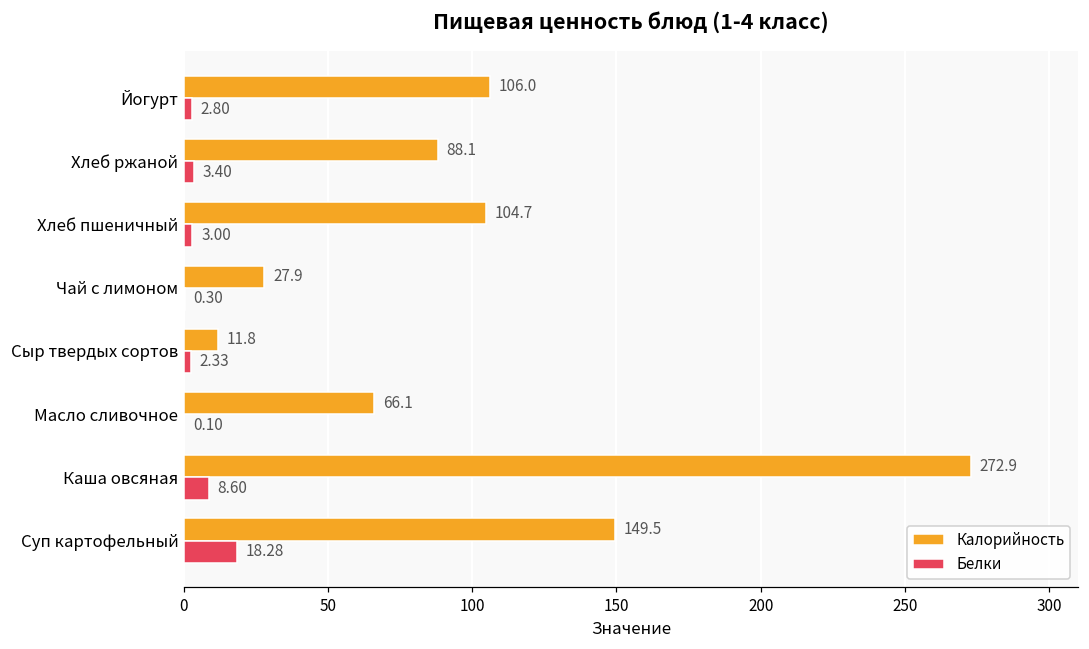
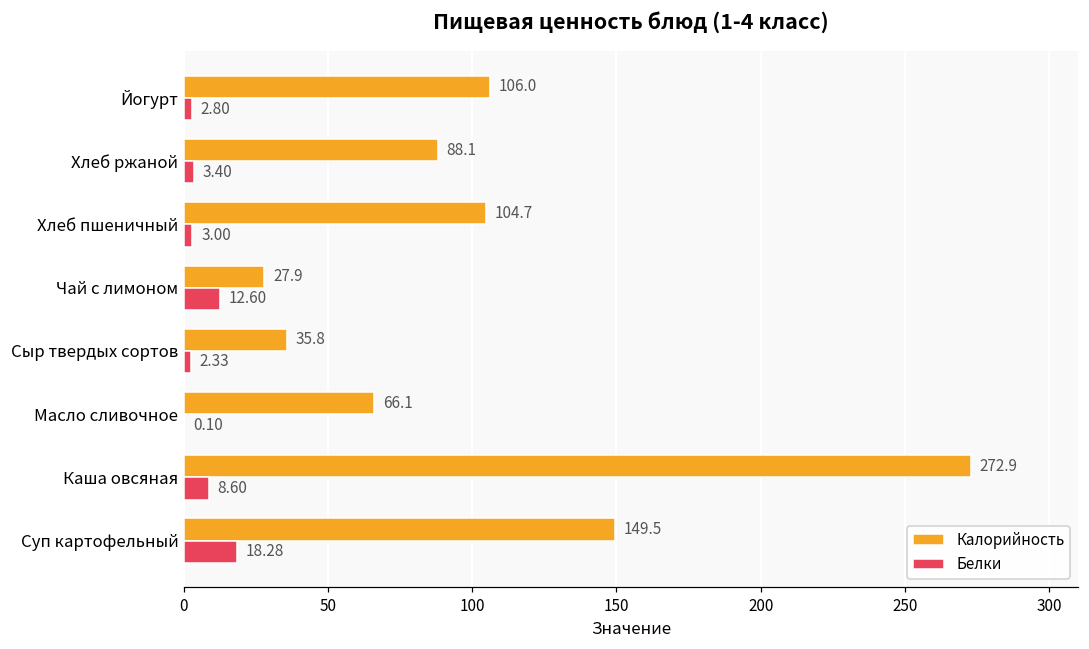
  {
    "Калорийность": {
      "Йогурт": 106.0,
      "Хлеб ржаной": 88.1,
      "Хлеб пшеничный": 104.7,
      "Чай с лимоном": 27.9,
-     "Сыр твердых сортов": 11.8,
+     "Сыр твердых сортов": 35.8,
      "Масло сливочное": 66.1,
      "Каша овсяная": 272.9,
      "Суп картофельный": 149.5
    },
    "Белки": {
      "Йогурт": 2.80,
      "Хлеб ржаной": 3.40,
      "Хлеб пшеничный": 3.00,
-     "Чай с лимоном": 0.30,
+     "Чай с лимоном": 12.60,
      "Сыр твердых сортов": 2.33,
      "Масло сливочное": 0.10,
      "Каша овсяная": 8.60,
      "Суп картофельный": 18.28
    }
  }
